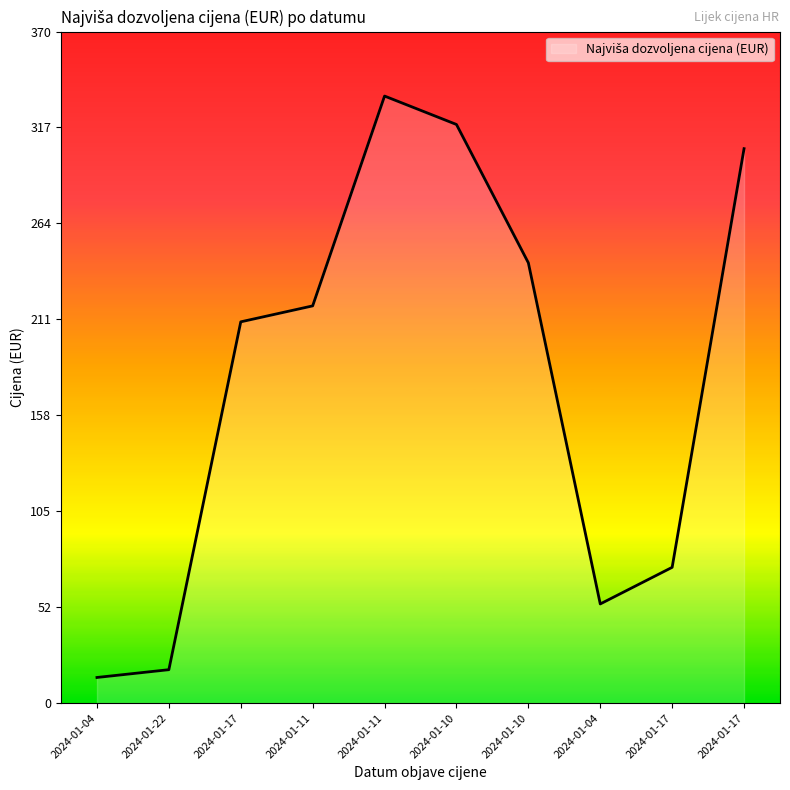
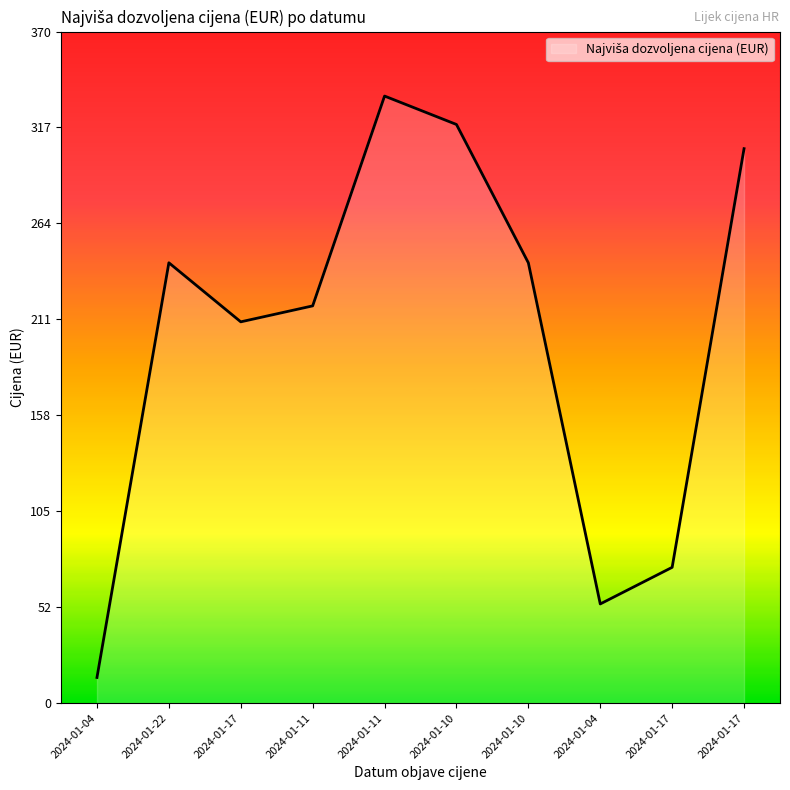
  {
-   "2024-01-22": 18
+   "2024-01-22": 243
  }
